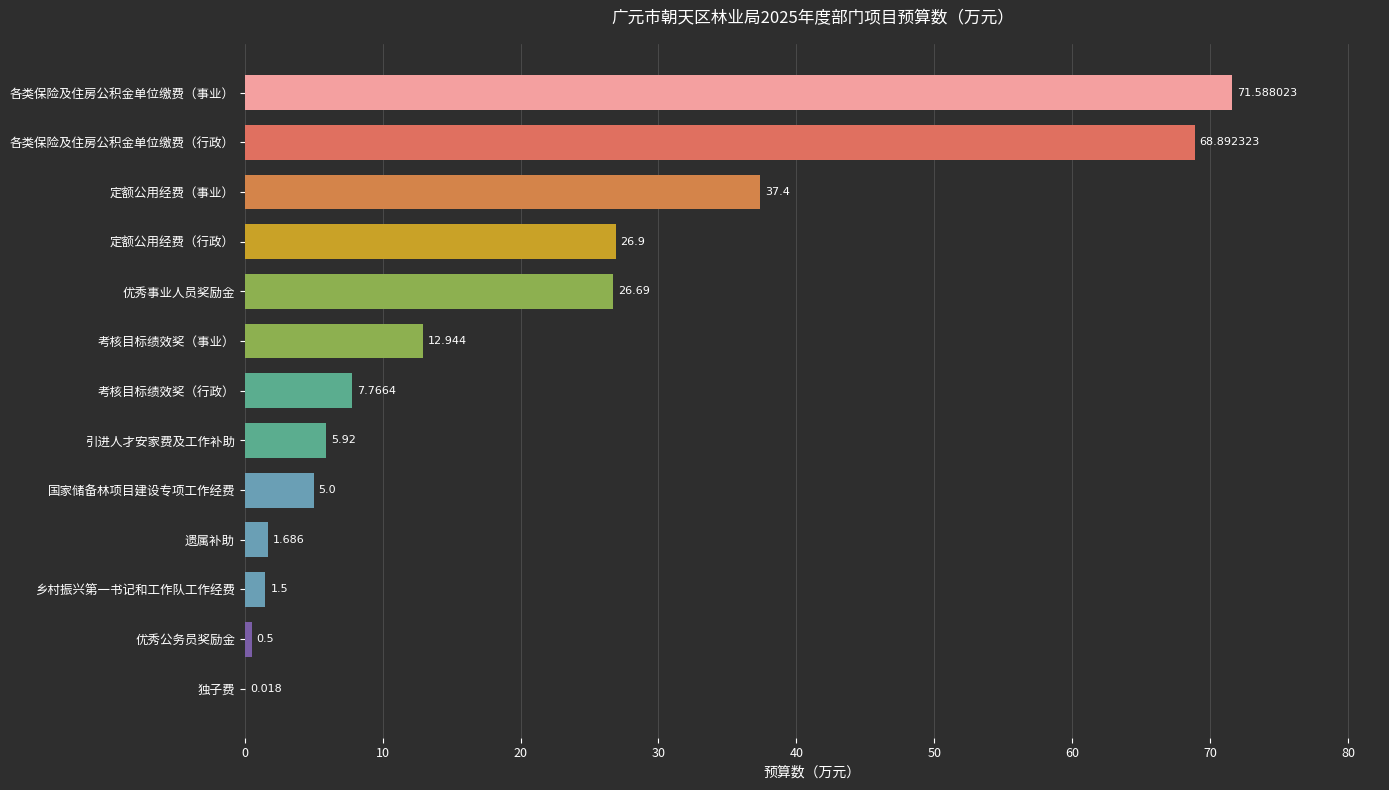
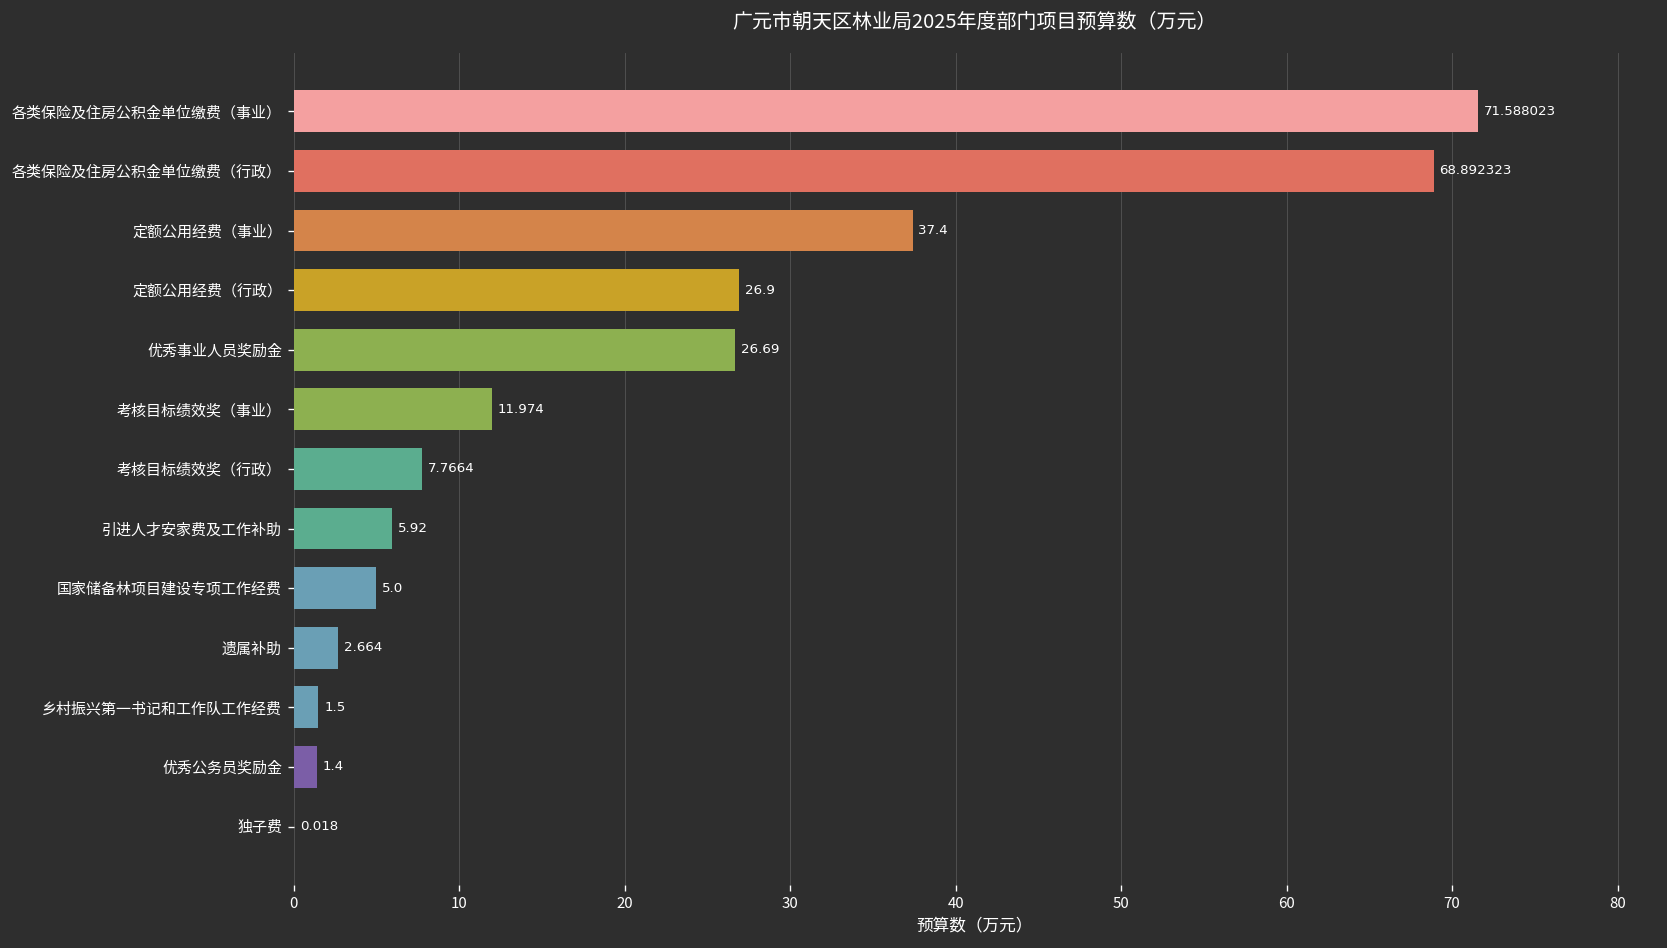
  {
    "各类保险及住房公积金单位缴费（事业）": 71.588023,
    "各类保险及住房公积金单位缴费（行政）": 68.892323,
    "定额公用经费（事业）": 37.4,
    "定额公用经费（行政）": 26.9,
    "优秀事业人员奖励金": 26.69,
-   "考核目标绩效奖（事业）": 12.944,
+   "考核目标绩效奖（事业）": 11.974,
    "考核目标绩效奖（行政）": 7.7664,
    "引进人才安家费及工作补助": 5.92,
    "国家储备林项目建设专项工作经费": 5.0,
-   "遗属补助": 1.686,
+   "遗属补助": 2.664,
    "乡村振兴第一书记和工作队工作经费": 1.5,
-   "优秀公务员奖励金": 0.5,
+   "优秀公务员奖励金": 1.4,
    "独子费": 0.018
  }
